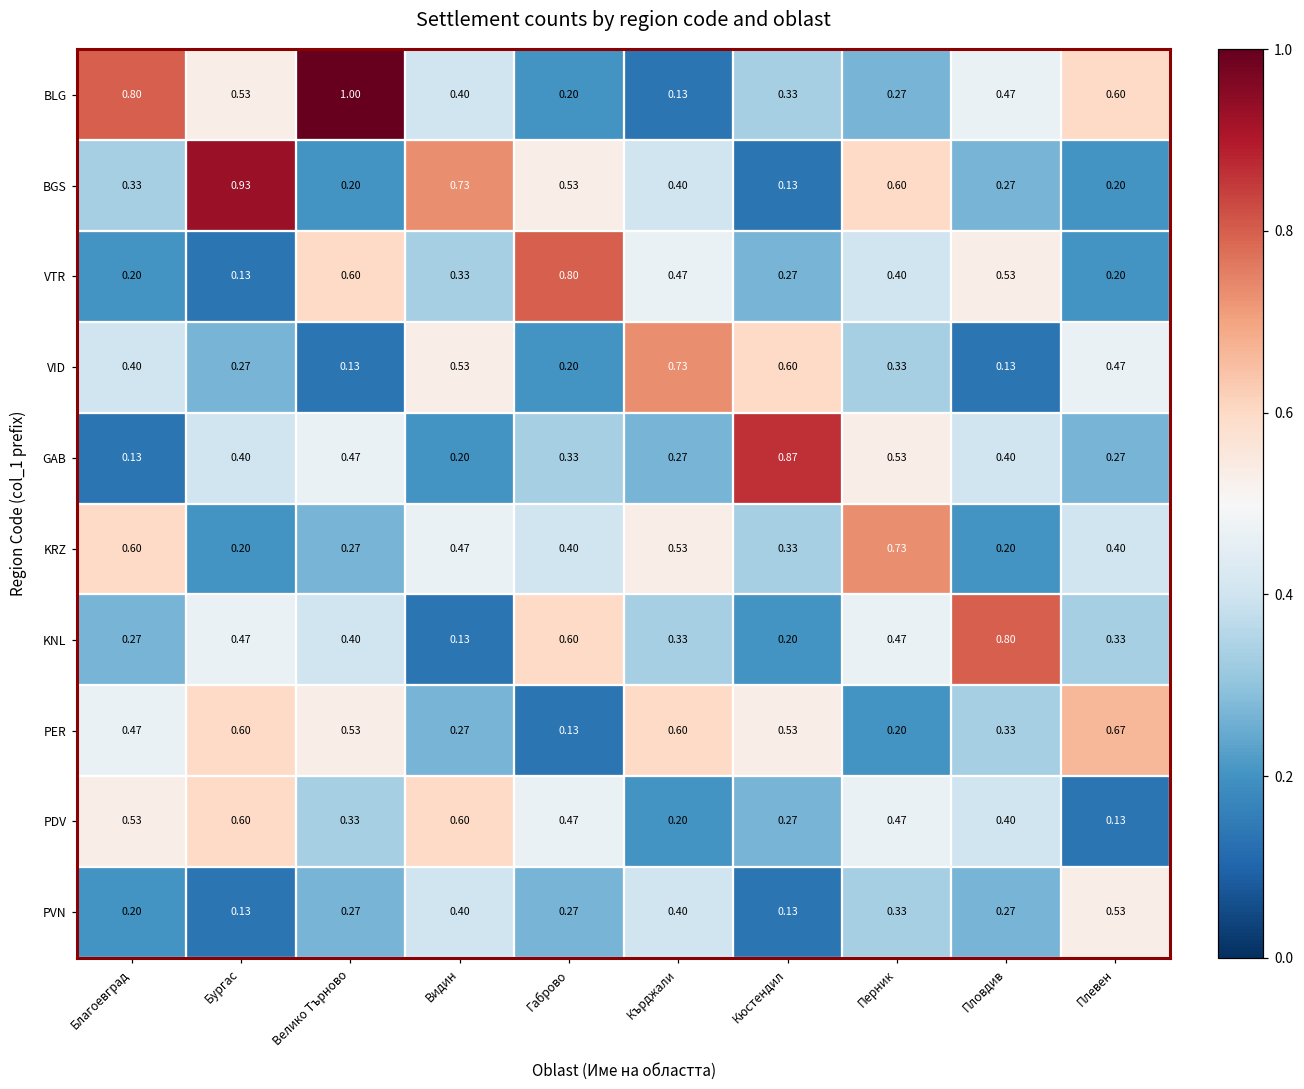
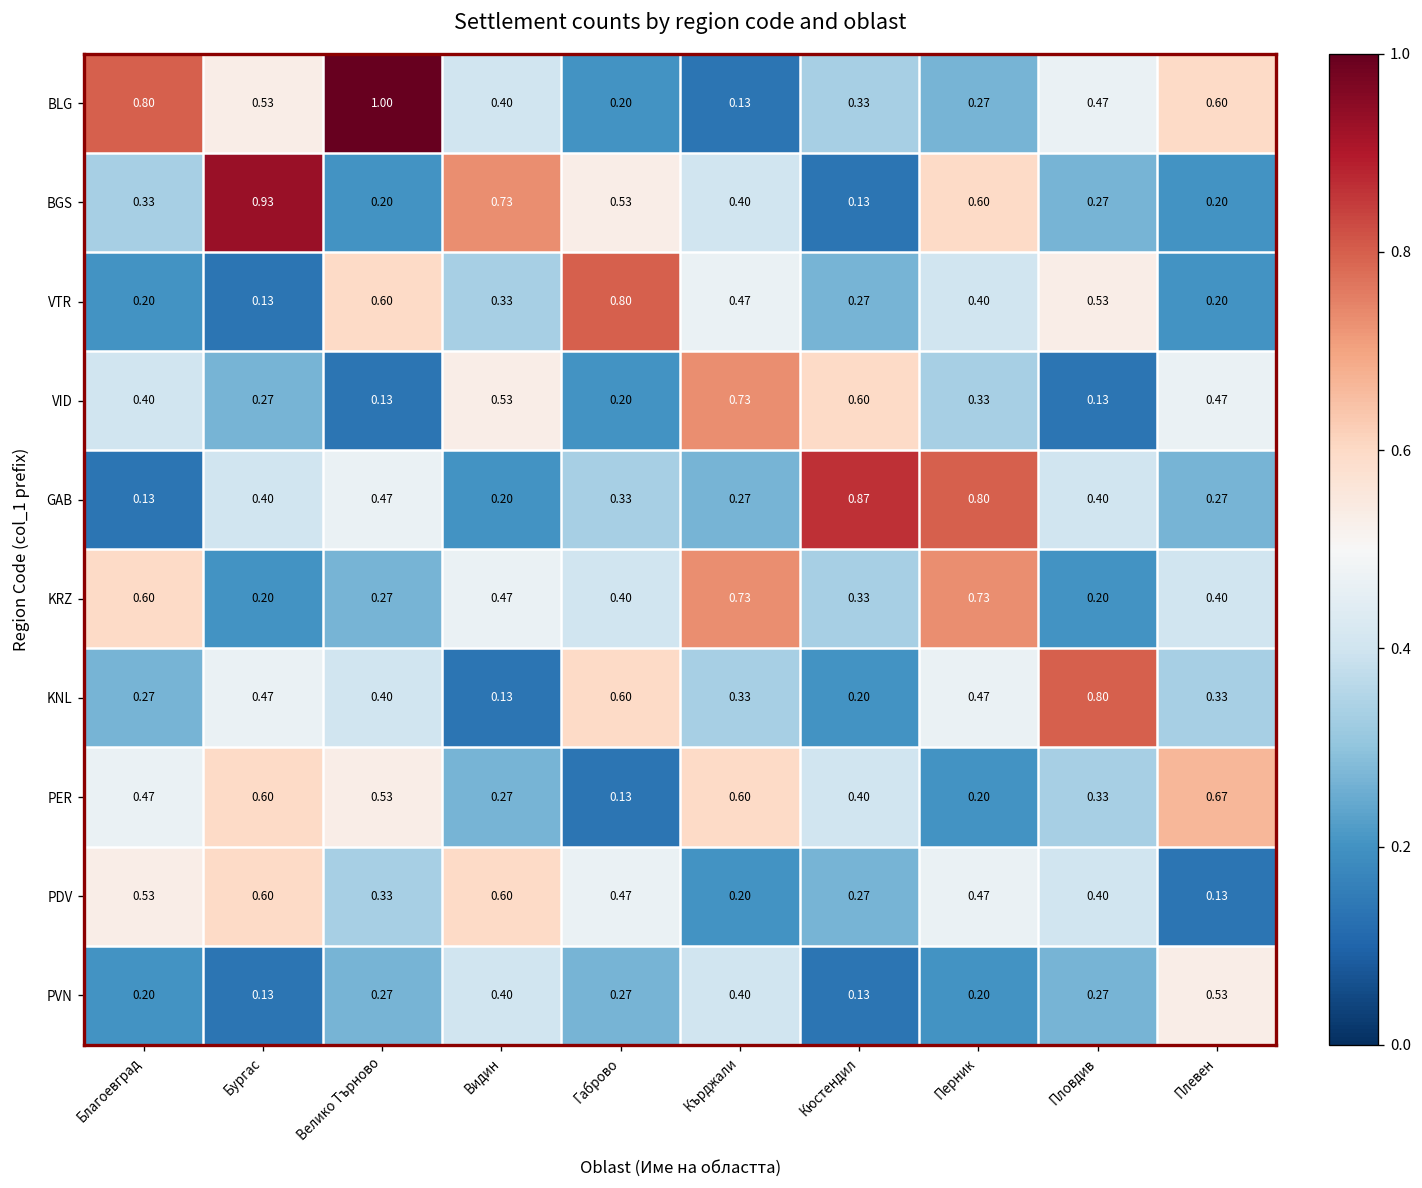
  {
    "BLG": {
      "Благоевград": 0.80,
      "Бургас": 0.53,
      "Велико Търново": 1.00,
      "Видин": 0.40,
      "Габрово": 0.20,
      "Кърджали": 0.13,
      "Кюстендил": 0.33,
      "Перник": 0.27,
      "Пловдив": 0.47,
      "Плевен": 0.60
    },
    "BGS": {
      "Благоевград": 0.33,
      "Бургас": 0.93,
      "Велико Търново": 0.20,
      "Видин": 0.73,
      "Габрово": 0.53,
      "Кърджали": 0.40,
      "Кюстендил": 0.13,
      "Перник": 0.60,
      "Пловдив": 0.27,
      "Плевен": 0.20
    },
    "VTR": {
      "Благоевград": 0.20,
      "Бургас": 0.13,
      "Велико Търново": 0.60,
      "Видин": 0.33,
      "Габрово": 0.80,
      "Кърджали": 0.47,
      "Кюстендил": 0.27,
      "Перник": 0.40,
      "Пловдив": 0.53,
      "Плевен": 0.20
    },
    "VID": {
      "Благоевград": 0.40,
      "Бургас": 0.27,
      "Велико Търново": 0.13,
      "Видин": 0.53,
      "Габрово": 0.20,
      "Кърджали": 0.73,
      "Кюстендил": 0.60,
      "Перник": 0.33,
      "Пловдив": 0.13,
      "Плевен": 0.47
    },
    "GAB": {
      "Благоевград": 0.13,
      "Бургас": 0.40,
      "Велико Търново": 0.47,
      "Видин": 0.20,
      "Габрово": 0.33,
      "Кърджали": 0.27,
      "Кюстендил": 0.87,
-     "Перник": 0.53,
+     "Перник": 0.80,
      "Пловдив": 0.40,
      "Плевен": 0.27
    },
    "KRZ": {
      "Благоевград": 0.60,
      "Бургас": 0.20,
      "Велико Търново": 0.27,
      "Видин": 0.47,
      "Габрово": 0.40,
-     "Кърджали": 0.53,
+     "Кърджали": 0.73,
      "Кюстендил": 0.33,
      "Перник": 0.73,
      "Пловдив": 0.20,
      "Плевен": 0.40
    },
    "KNL": {
      "Благоевград": 0.27,
      "Бургас": 0.47,
      "Велико Търново": 0.40,
      "Видин": 0.13,
      "Габрово": 0.60,
      "Кърджали": 0.33,
      "Кюстендил": 0.20,
      "Перник": 0.47,
      "Пловдив": 0.80,
      "Плевен": 0.33
    },
    "PER": {
      "Благоевград": 0.47,
      "Бургас": 0.60,
      "Велико Търново": 0.53,
      "Видин": 0.27,
      "Габрово": 0.13,
      "Кърджали": 0.60,
-     "Кюстендил": 0.53,
+     "Кюстендил": 0.40,
      "Перник": 0.20,
      "Пловдив": 0.33,
      "Плевен": 0.67
    },
    "PDV": {
      "Благоевград": 0.53,
      "Бургас": 0.60,
      "Велико Търново": 0.33,
      "Видин": 0.60,
      "Габрово": 0.47,
      "Кърджали": 0.20,
      "Кюстендил": 0.27,
      "Перник": 0.47,
      "Пловдив": 0.40,
      "Плевен": 0.13
    },
    "PVN": {
      "Благоевград": 0.20,
      "Бургас": 0.13,
      "Велико Търново": 0.27,
      "Видин": 0.40,
      "Габрово": 0.27,
      "Кърджали": 0.40,
      "Кюстендил": 0.13,
-     "Перник": 0.33,
+     "Перник": 0.20,
      "Пловдив": 0.27,
      "Плевен": 0.53
    }
  }
